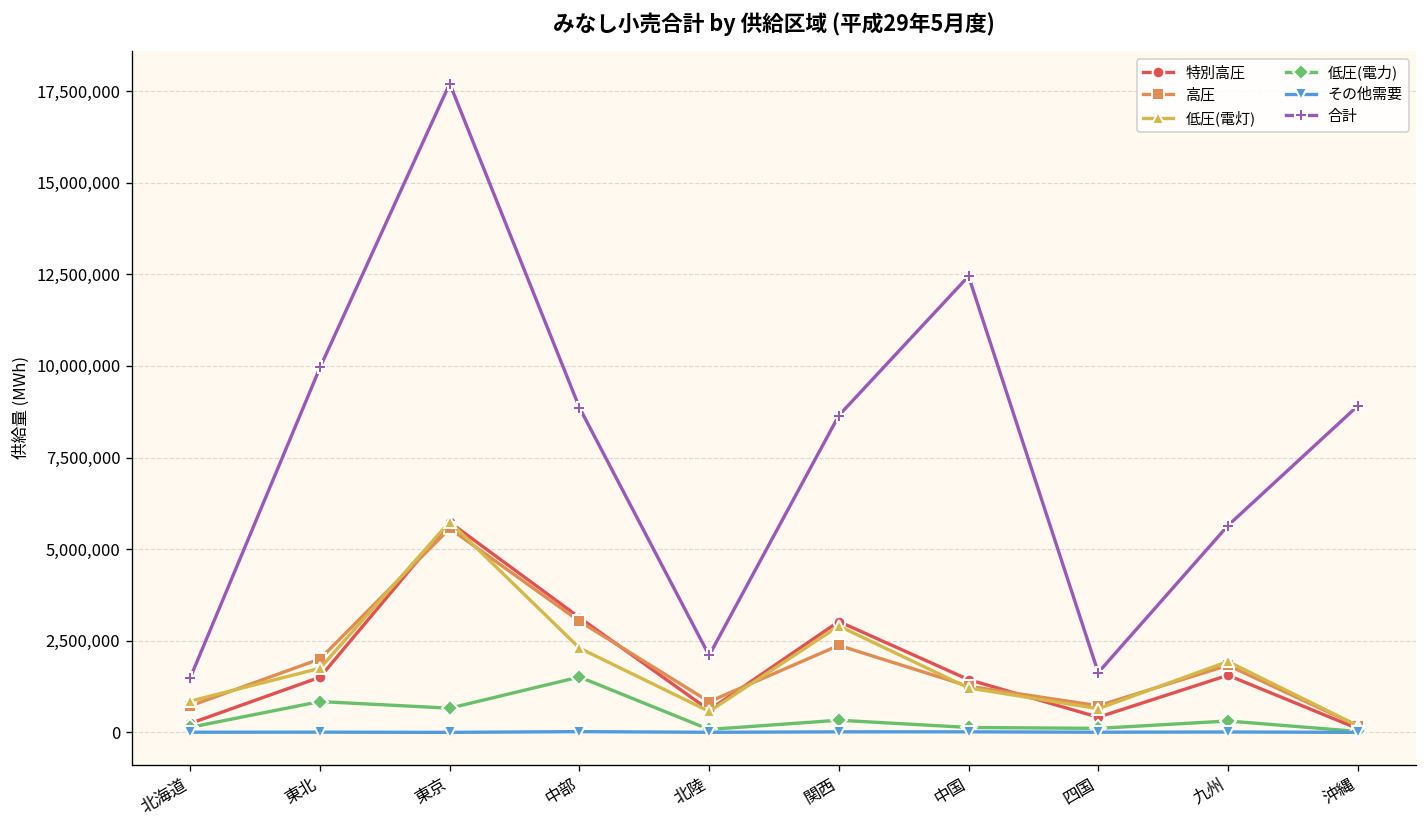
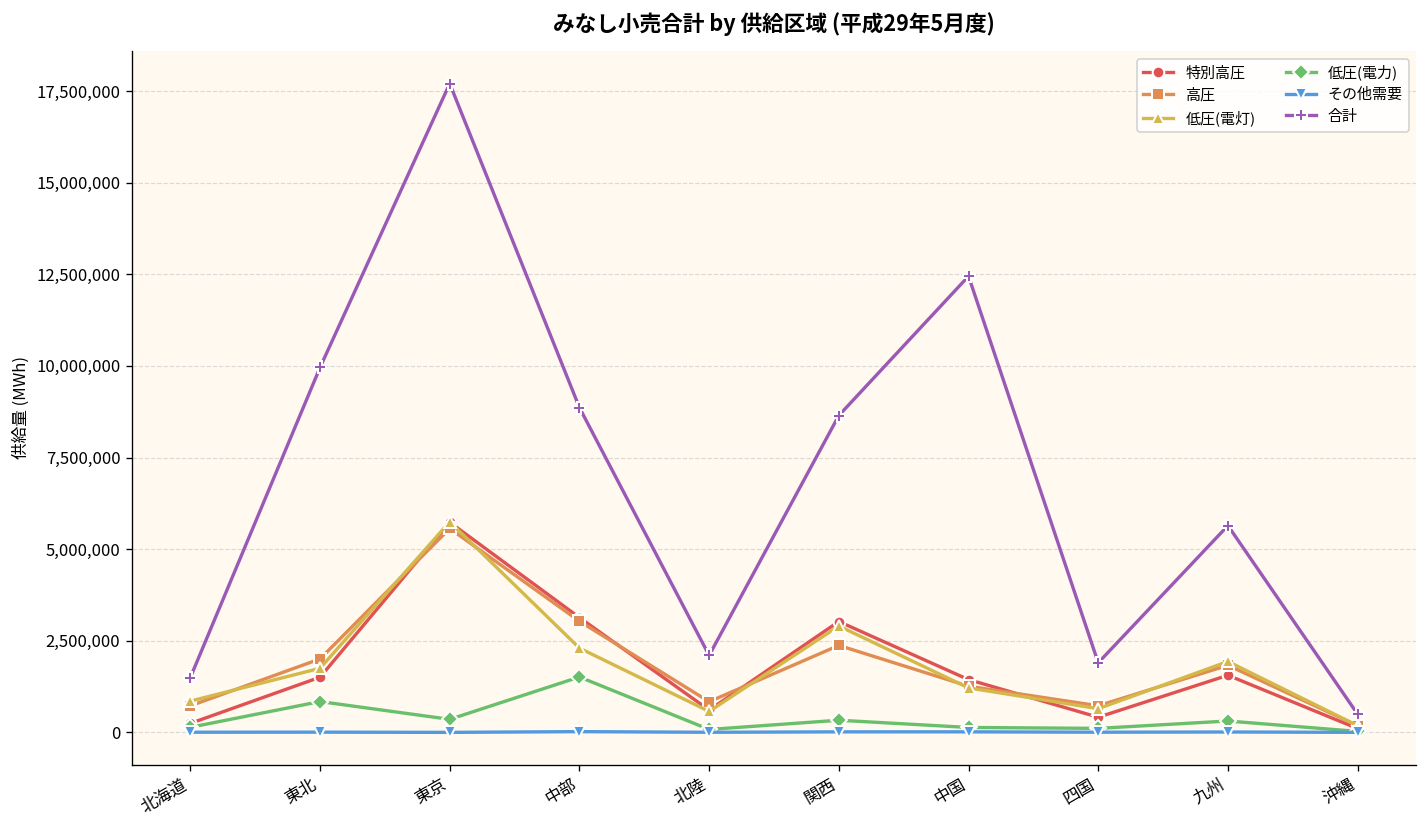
  {
    "低圧(電力)": {
      "北海道": "100,000",
      "東北": "800,000",
-     "東京": "700,000",
+     "東京": "400,000",
      "中部": "1,500,000",
      "関西": "300,000",
      "中国": "100,000",
      "四国": "100,000",
      "九州": "300,000"
    },
    "その他需要": {
      "北海道": "0",
      "東北": "0",
      "東京": "0",
      "中部": "0",
      "関西": "0",
      "中国": "0",
      "四国": "0",
      "九州": "0"
    },
    "合計": {
      "北海道": "1,500,000",
      "東北": "10,000,000",
      "東京": "17,700,000",
      "中部": "8,900,000",
      "北陸": "2,100,000",
      "関西": "8,600,000",
      "中国": "12,400,000",
-     "四国": "1,600,000",
+     "四国": "1,900,000",
      "九州": "5,600,000",
-     "沖縄": "8,900,000"
+     "沖縄": "500,000"
    }
  }
